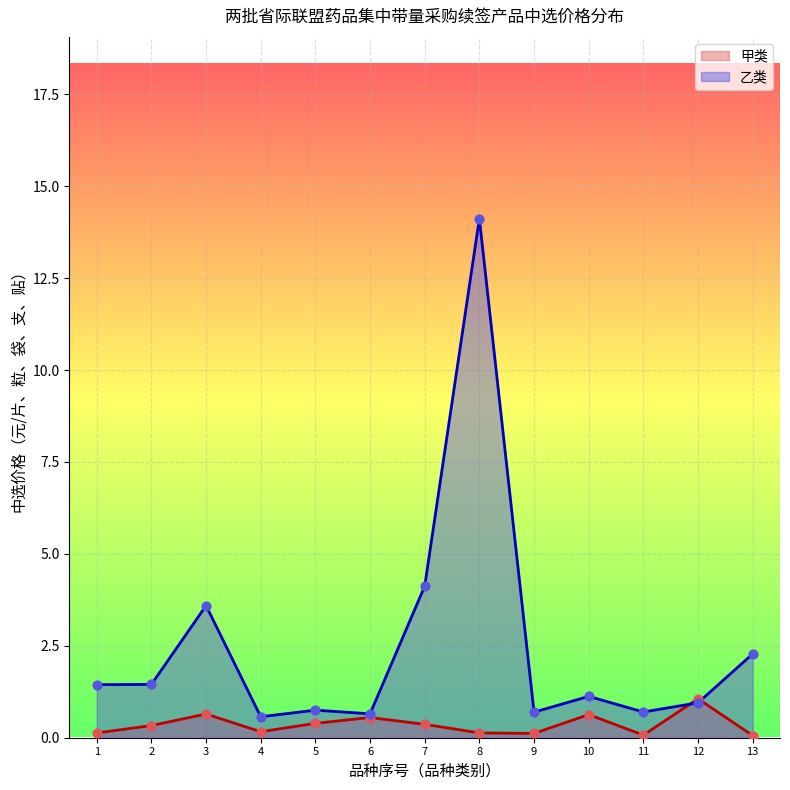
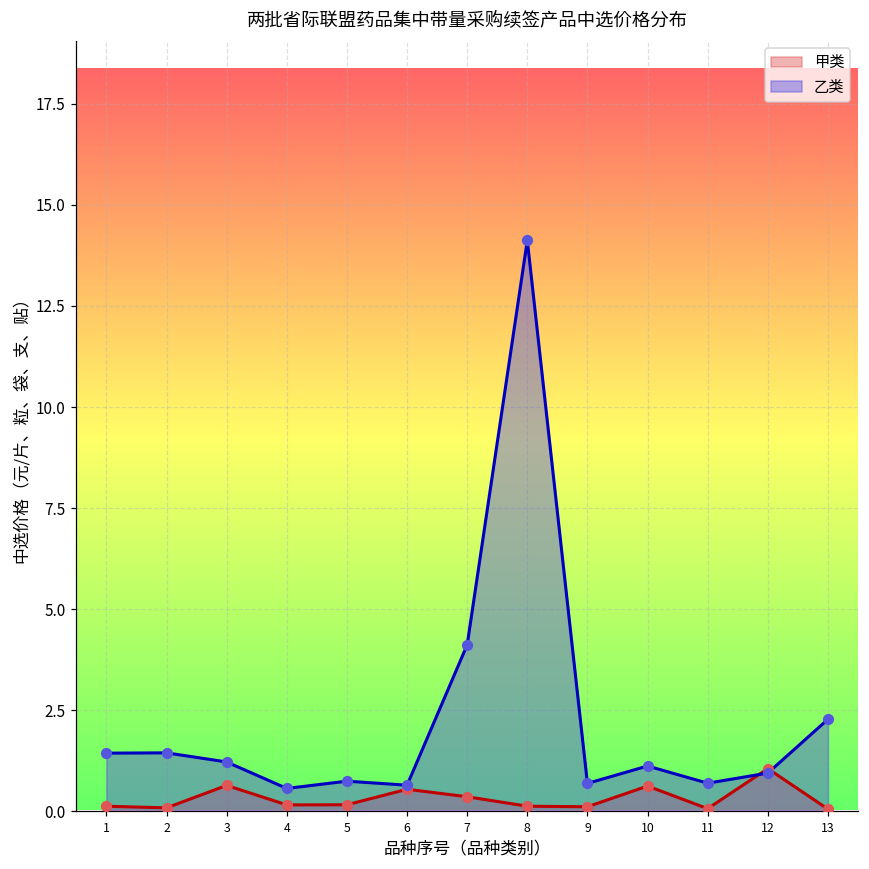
  {
    "甲类": {
      "1": 0.1,
-     "2": 0.3,
+     "2": 0.1,
      "3": 0.6,
      "4": 0.2,
-     "5": 0.4,
+     "5": 0.2,
      "6": 0.6,
      "7": 0.4,
      "8": 0.1,
      "9": 0.1,
      "10": 0.6,
      "11": 0.1,
      "12": 1.1,
      "13": 0.1
    },
    "乙类": {
      "1": 1.4,
      "2": 1.5,
-     "3": 3.6,
+     "3": 1.2,
      "4": 0.6,
      "5": 0.8,
      "6": 0.7,
      "7": 4.1,
      "8": 14.1,
      "9": 0.7,
      "10": 1.1,
      "11": 0.7,
      "12": 1.0,
      "13": 2.3
    }
  }
